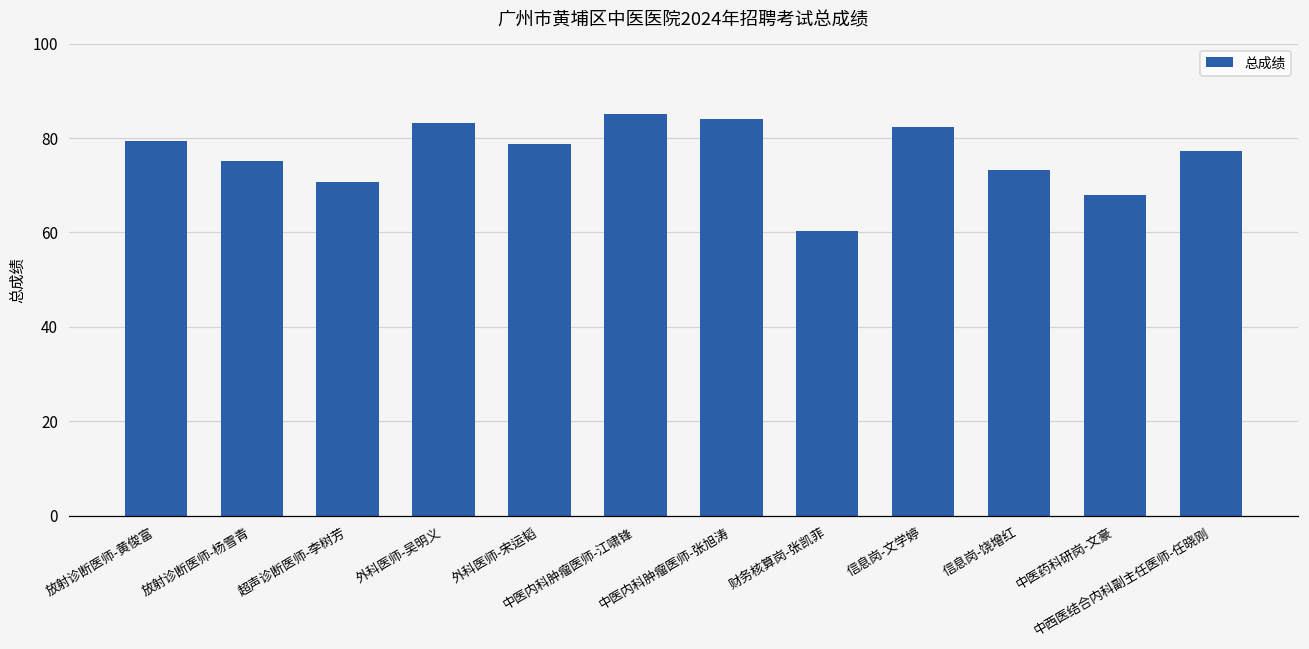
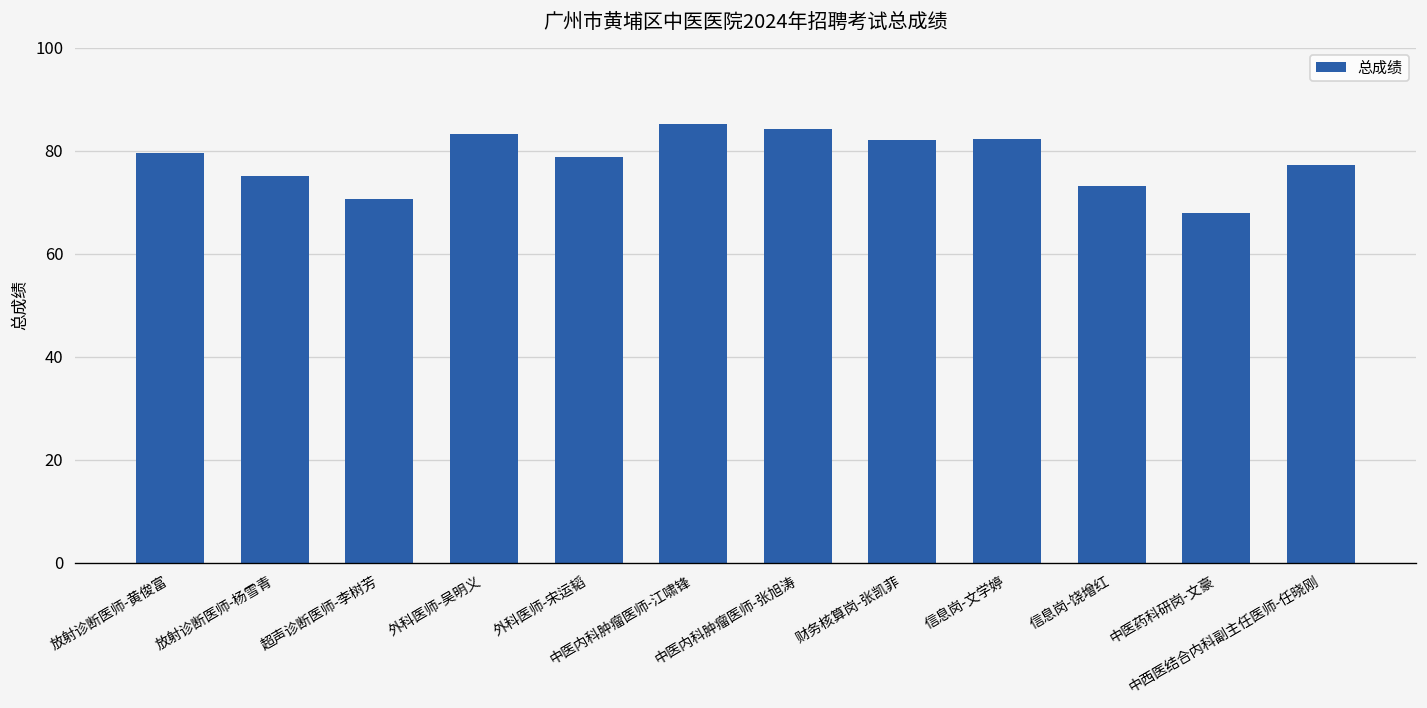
  {
    "放射诊断医师-黄俊富": 79,
    "放射诊断医师-杨雪青": 75,
    "超声诊断医师-李树芳": 71,
    "外科医师-吴明义": 83,
    "外科医师-宋运韬": 79,
    "中医内科肿瘤医师-江啸锋": 85,
    "中医内科肿瘤医师-张旭涛": 84,
-   "财务核算岗-张凯菲": 60,
+   "财务核算岗-张凯菲": 82,
    "信息岗-文学婷": 82,
    "信息岗-饶增红": 73,
    "中医药科研岗-文豪": 68,
    "中西医结合内科副主任医师-任晓刚": 77
  }
